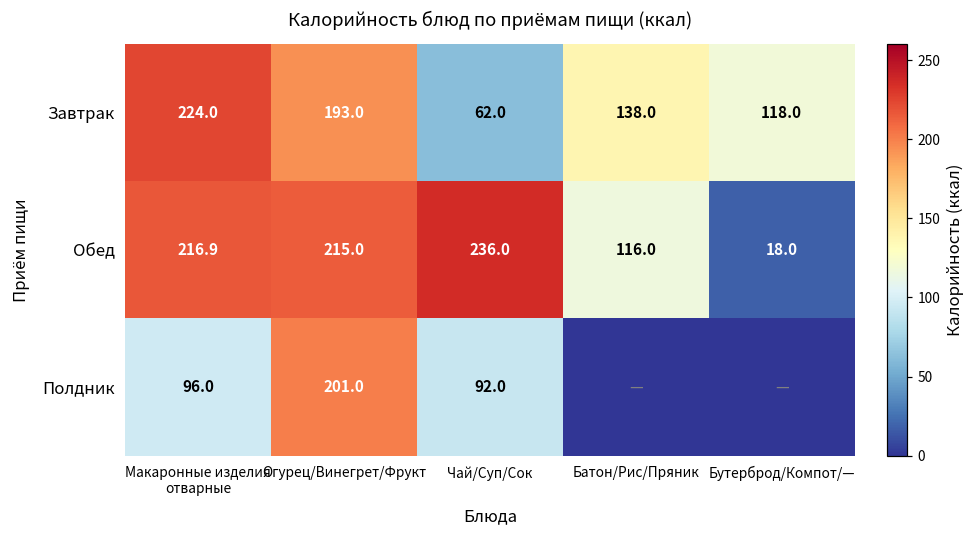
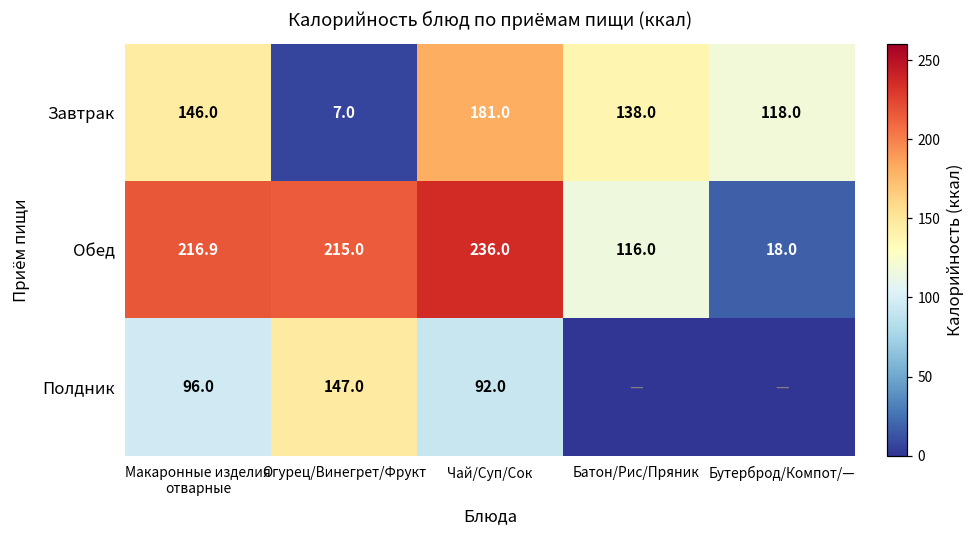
  {
    "Завтрак": {
-     "Макаронные изделия отварные": 224.0,
-     "Огурец/Винегрет/Фрукт": 193.0,
-     "Чай/Суп/Сок": 62.0,
+     "Макаронные изделия отварные": 146.0,
+     "Огурец/Винегрет/Фрукт": 7.0,
+     "Чай/Суп/Сок": 181.0,
      "Батон/Рис/Пряник": 138.0,
      "Бутерброд/Компот/—": 118.0
    },
    "Обед": {
      "Макаронные изделия отварные": 216.9,
      "Огурец/Винегрет/Фрукт": 215.0,
      "Чай/Суп/Сок": 236.0,
      "Батон/Рис/Пряник": 116.0,
      "Бутерброд/Компот/—": 18.0
    },
    "Полдник": {
      "Макаронные изделия отварные": 96.0,
-     "Огурец/Винегрет/Фрукт": 201.0,
+     "Огурец/Винегрет/Фрукт": 147.0,
      "Чай/Суп/Сок": 92.0
    }
  }
